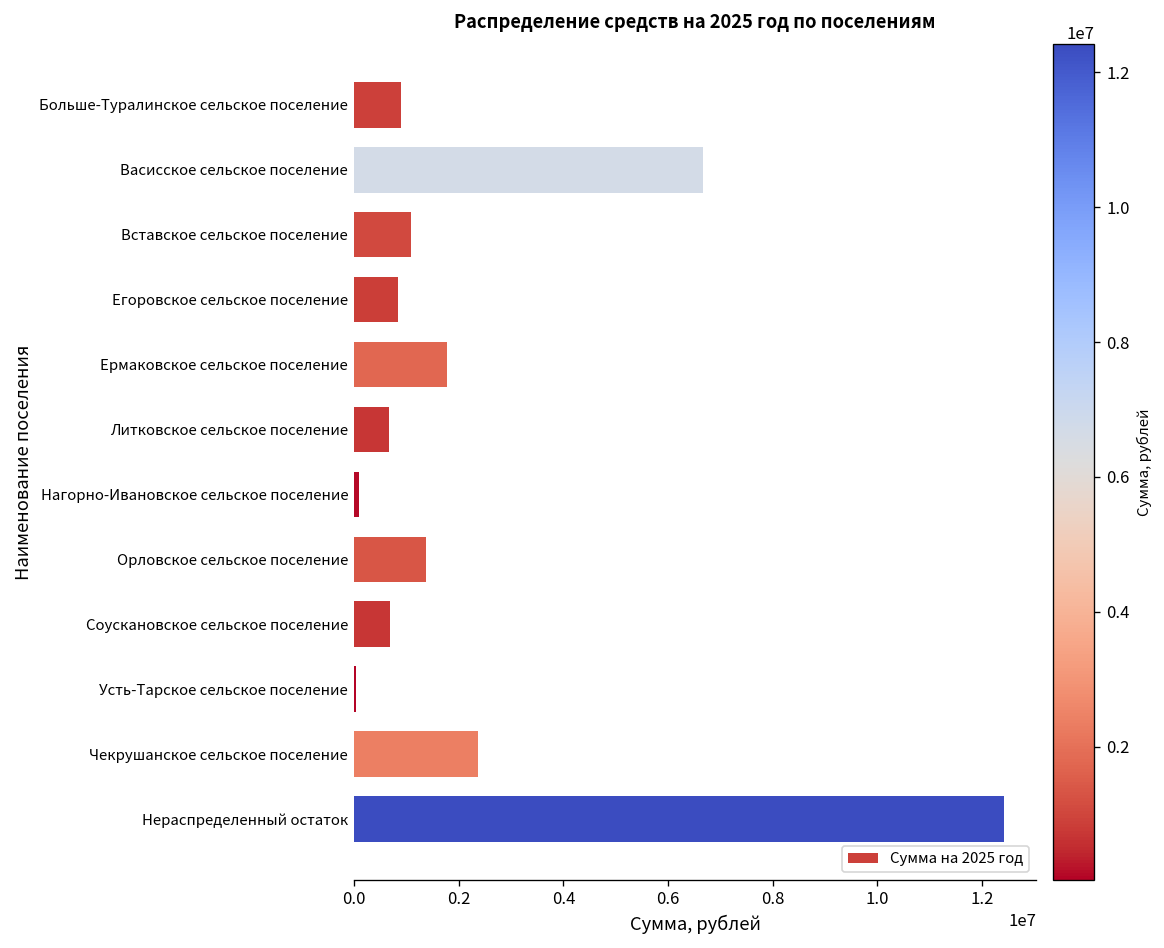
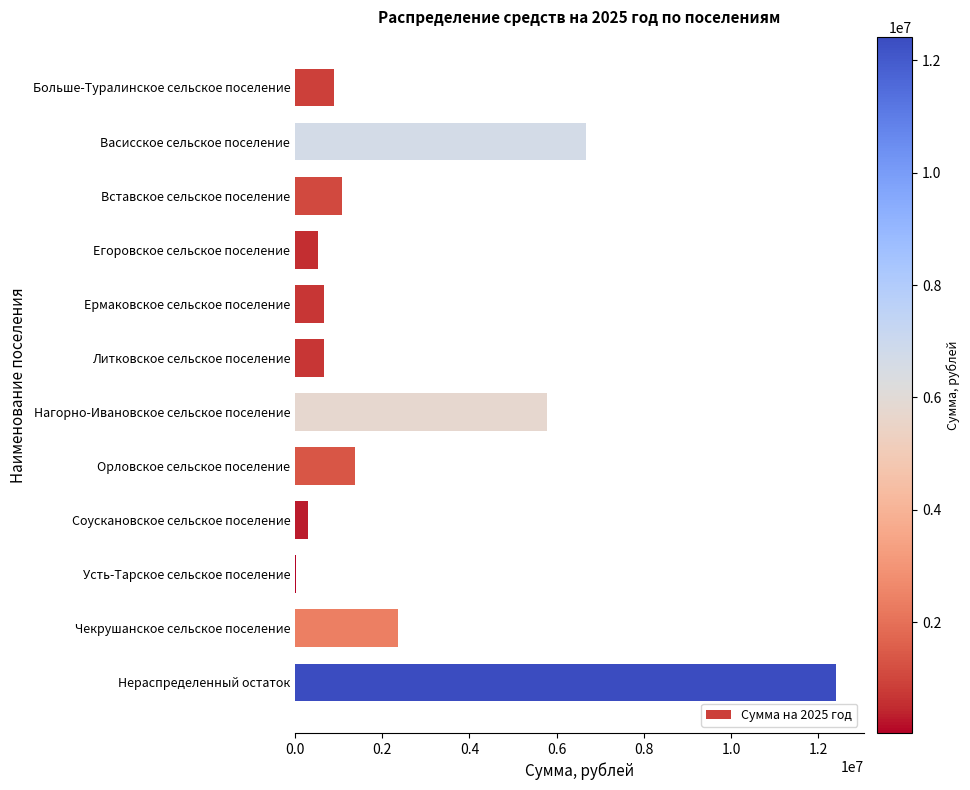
  {
    "Больше-Туралинское сельское поселение": 900000,
    "Васисское сельское поселение": 6700000,
    "Вставское сельское поселение": 1100000,
-   "Егоровское сельское поселение": 800000,
-   "Ермаковское сельское поселение": 1800000,
+   "Егоровское сельское поселение": 500000,
+   "Ермаковское сельское поселение": 700000,
    "Литковское сельское поселение": 700000,
-   "Нагорно-Ивановское сельское поселение": 100000,
+   "Нагорно-Ивановское сельское поселение": 5800000,
    "Орловское сельское поселение": 1400000,
-   "Соускановское сельское поселение": 700000,
+   "Соускановское сельское поселение": 300000,
    "Чекрушанское сельское поселение": 2400000,
    "Нераспределенный остаток": 12400000
  }
